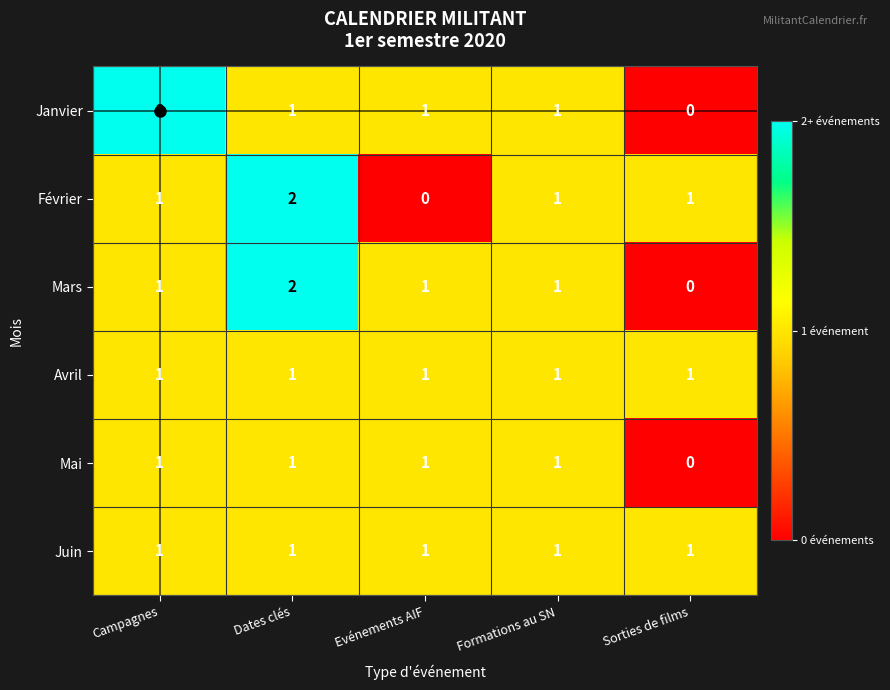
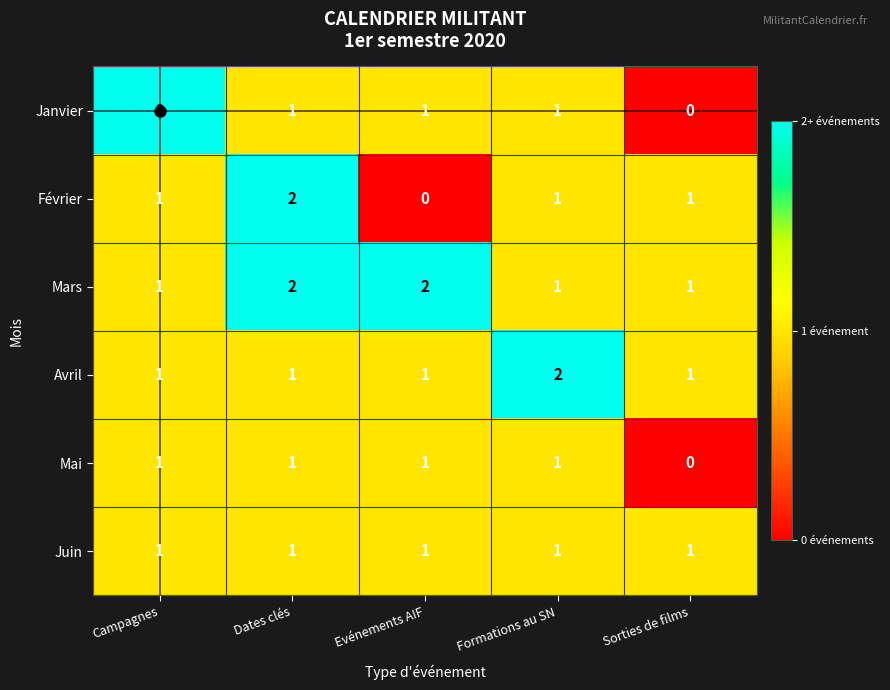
  {
    "Janvier": {
      "Dates clés": 1,
      "Evénements AIF": 1,
      "Formations au SN": 1,
      "Sorties de films": 0
    },
    "Février": {
      "Campagnes": 1,
      "Dates clés": 2,
      "Evénements AIF": 0,
      "Formations au SN": 1,
      "Sorties de films": 1
    },
    "Mars": {
      "Campagnes": 1,
      "Dates clés": 2,
-     "Evénements AIF": 1,
+     "Evénements AIF": 2,
      "Formations au SN": 1,
-     "Sorties de films": 0
+     "Sorties de films": 1
    },
    "Avril": {
      "Campagnes": 1,
      "Dates clés": 1,
      "Evénements AIF": 1,
-     "Formations au SN": 1,
+     "Formations au SN": 2,
      "Sorties de films": 1
    },
    "Mai": {
      "Campagnes": 1,
      "Dates clés": 1,
      "Evénements AIF": 1,
      "Formations au SN": 1,
      "Sorties de films": 0
    },
    "Juin": {
      "Campagnes": 1,
      "Dates clés": 1,
      "Evénements AIF": 1,
      "Formations au SN": 1,
      "Sorties de films": 1
    }
  }
